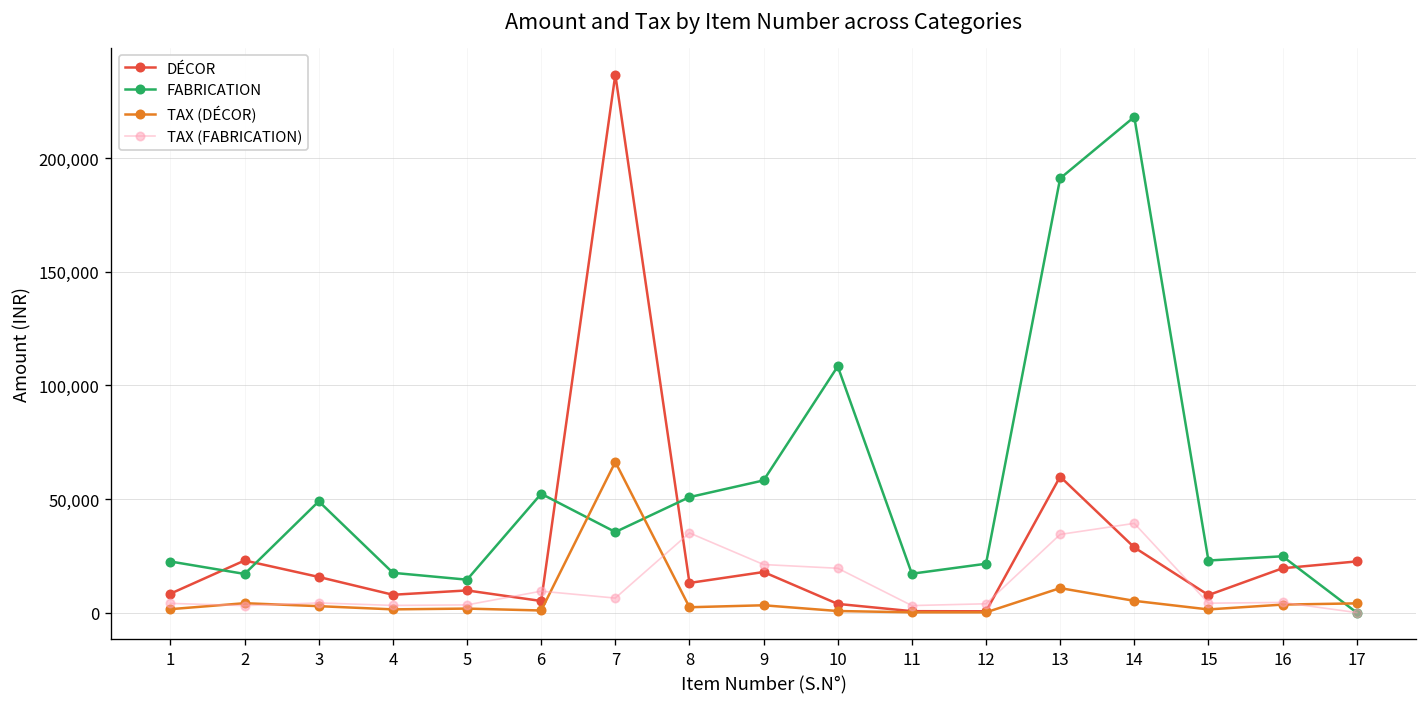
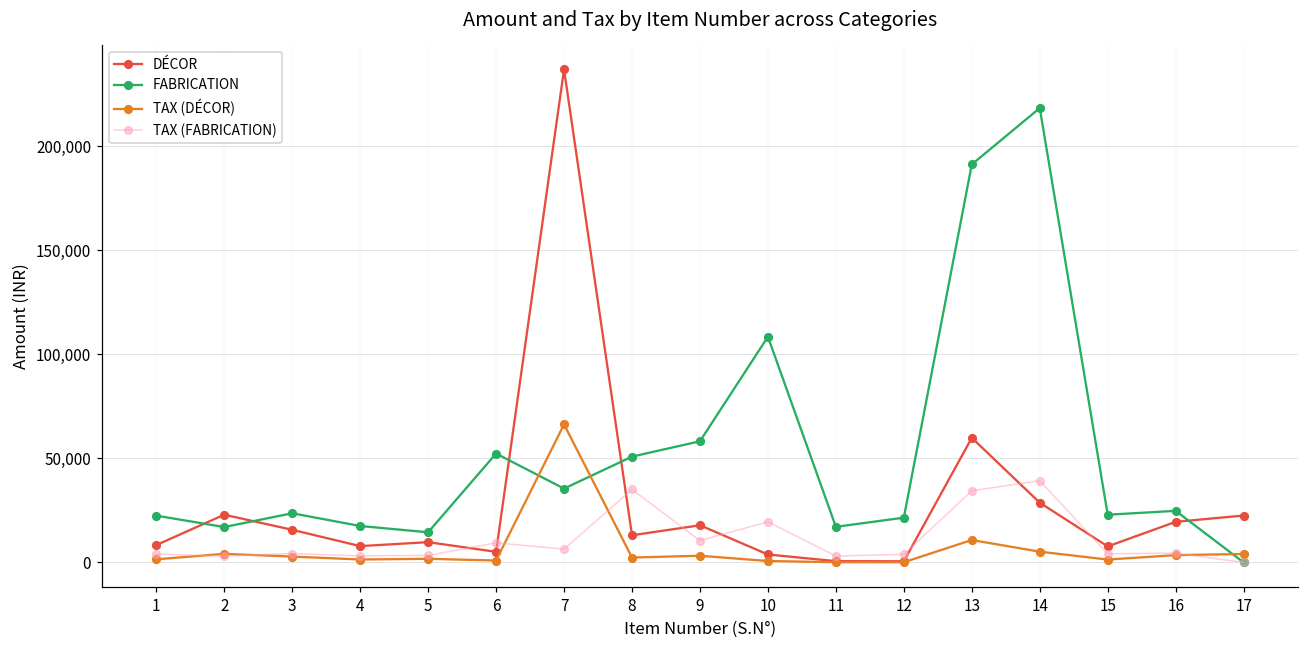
  {
    "FABRICATION": {
      "1": "22,000",
      "2": "17,000",
-     "3": "49,000",
+     "3": "24,000",
      "4": "18,000",
      "5": "14,000",
      "6": "52,000",
      "7": "35,000",
      "8": "51,000",
      "9": "58,000",
      "10": "108,000",
      "11": "17,000",
      "12": "22,000",
      "13": "191,000",
      "14": "218,000",
      "15": "23,000",
      "16": "25,000"
    },
    "TAX (FABRICATION)": {
      "1": "4,000",
      "3": "4,000",
      "4": "3,000",
      "5": "3,000",
      "6": "9,000",
      "7": "6,000",
      "8": "35,000",
-     "9": "21,000",
+     "9": "10,000",
      "10": "20,000",
      "11": "3,000",
      "12": "4,000",
      "13": "34,000",
      "14": "39,000",
      "15": "4,000"
    }
  }
